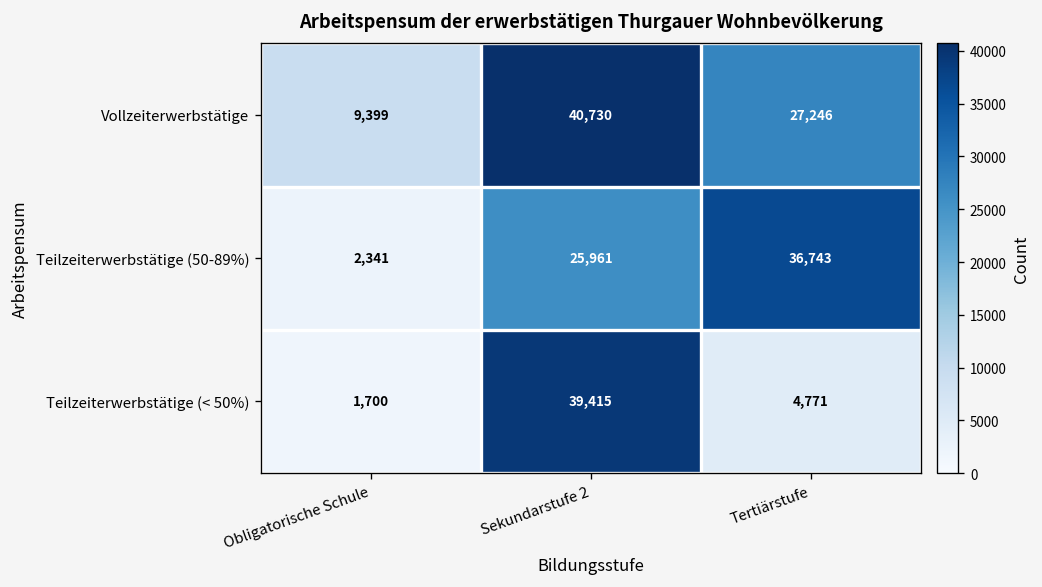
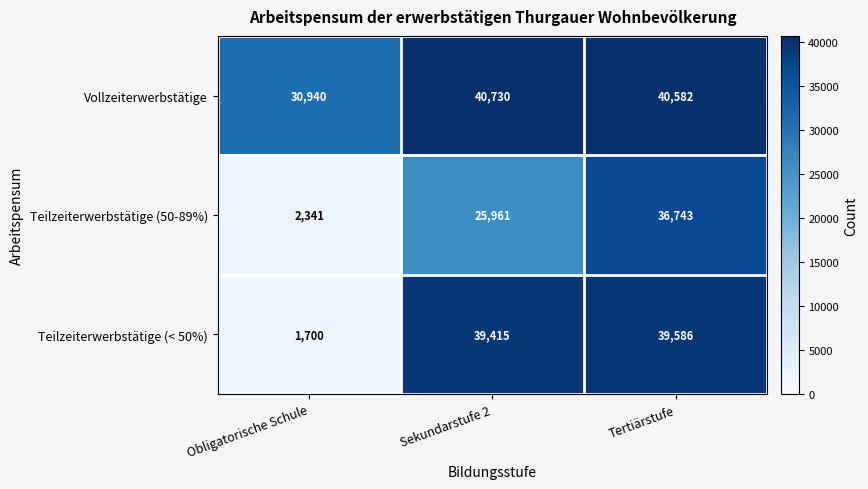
  {
    "Vollzeiterwerbstätige": {
-     "Obligatorische Schule": "9,399",
+     "Obligatorische Schule": "30,940",
      "Sekundarstufe 2": "40,730",
-     "Tertiärstufe": "27,246"
+     "Tertiärstufe": "40,582"
    },
    "Teilzeiterwerbstätige (50-89%)": {
      "Obligatorische Schule": "2,341",
      "Sekundarstufe 2": "25,961",
      "Tertiärstufe": "36,743"
    },
    "Teilzeiterwerbstätige (< 50%)": {
      "Obligatorische Schule": "1,700",
      "Sekundarstufe 2": "39,415",
-     "Tertiärstufe": "4,771"
+     "Tertiärstufe": "39,586"
    }
  }
